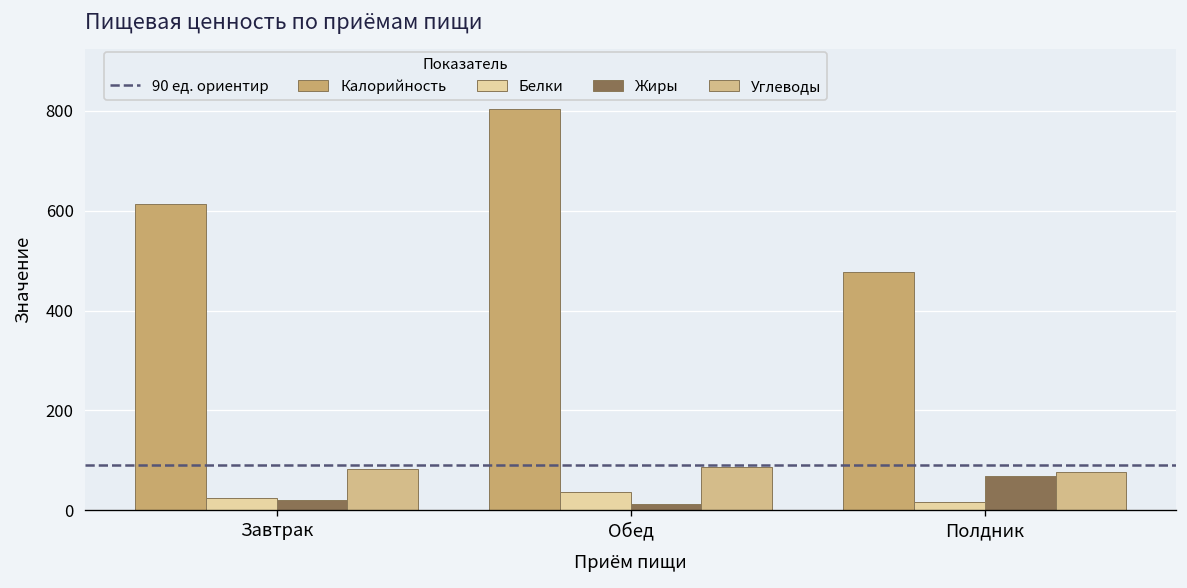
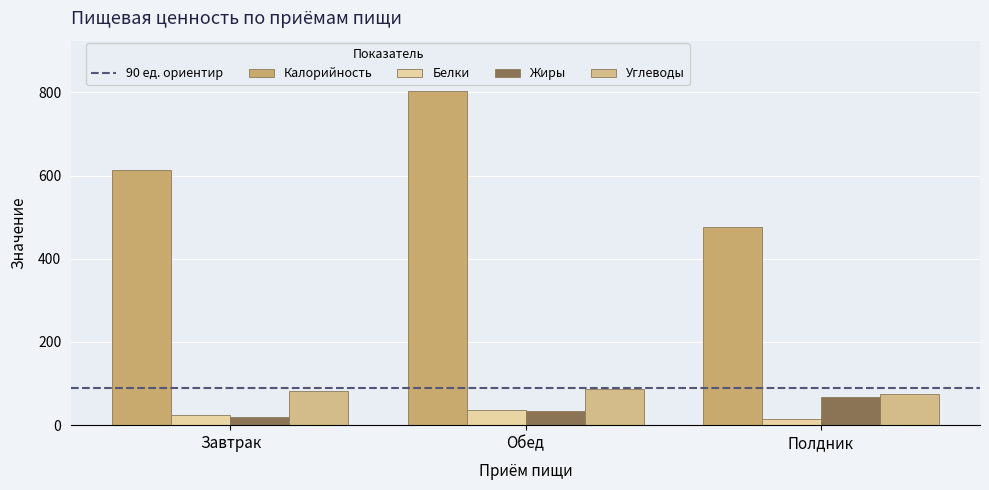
  {
    "Жиры": {
      "Завтрак": 20,
-     "Обед": 10,
+     "Обед": 30,
      "Полдник": 70
    }
  }
